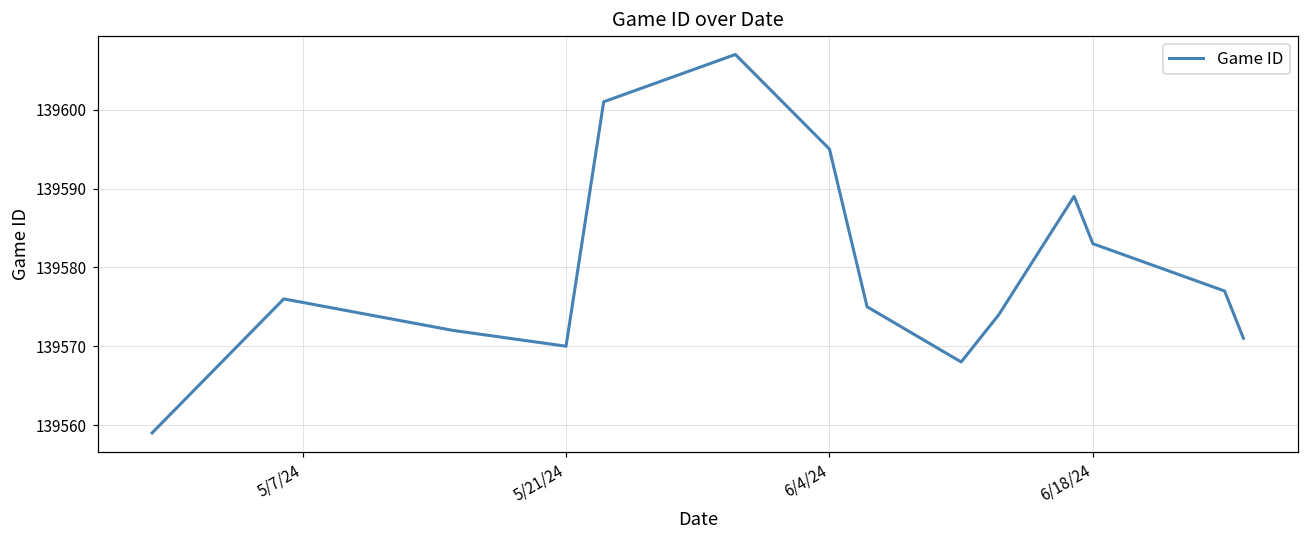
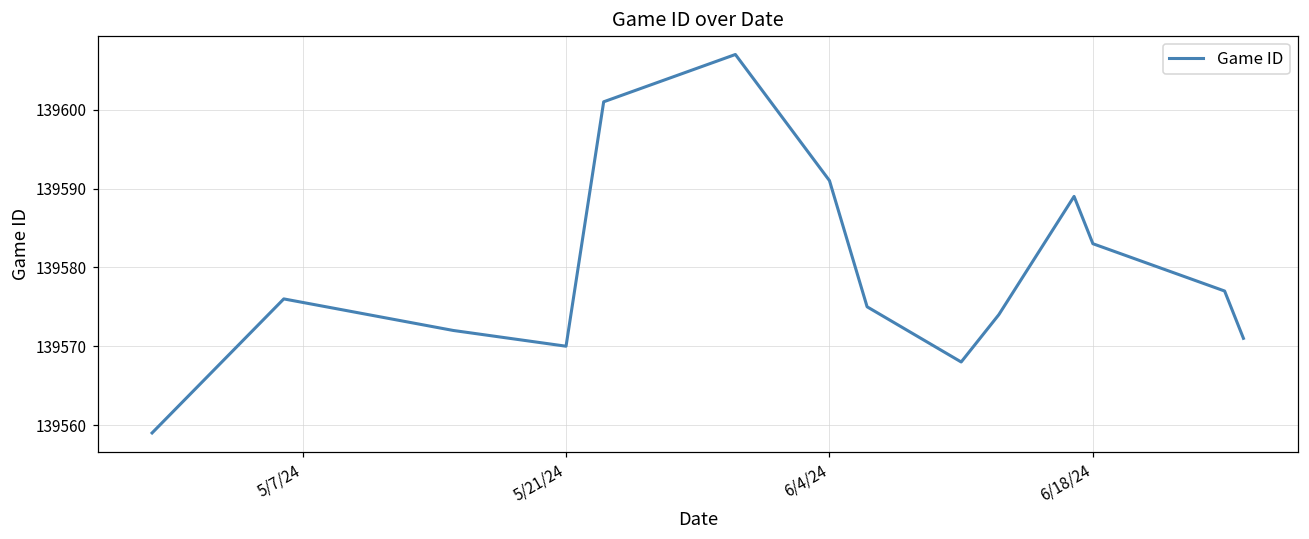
  {
    "5/21/24": 139570,
-   "6/4/24": 139595,
+   "6/4/24": 139591,
    "6/18/24": 139583
  }
